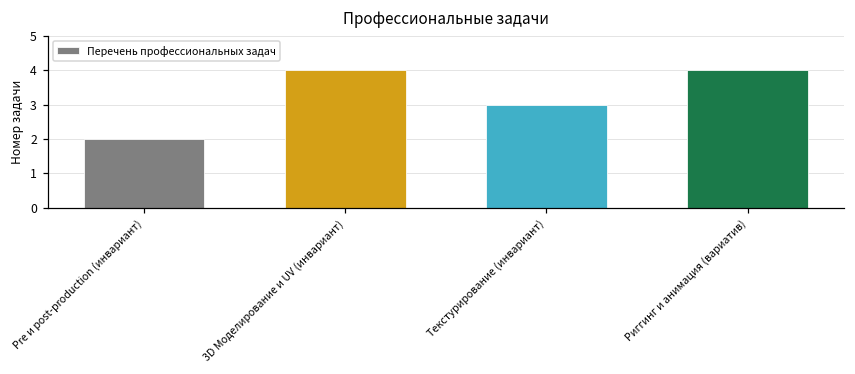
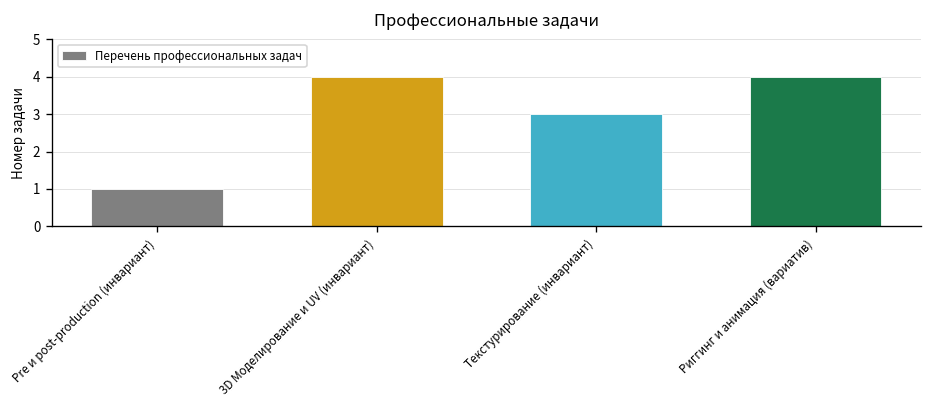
  {
-   "Pre и post-production (инвариант)": 2,
+   "Pre и post-production (инвариант)": 1,
    "3D Моделирование и UV (инвариант)": 4,
    "Текстурирование (инвариант)": 3,
    "Риггинг и анимация (вариатив)": 4
  }
